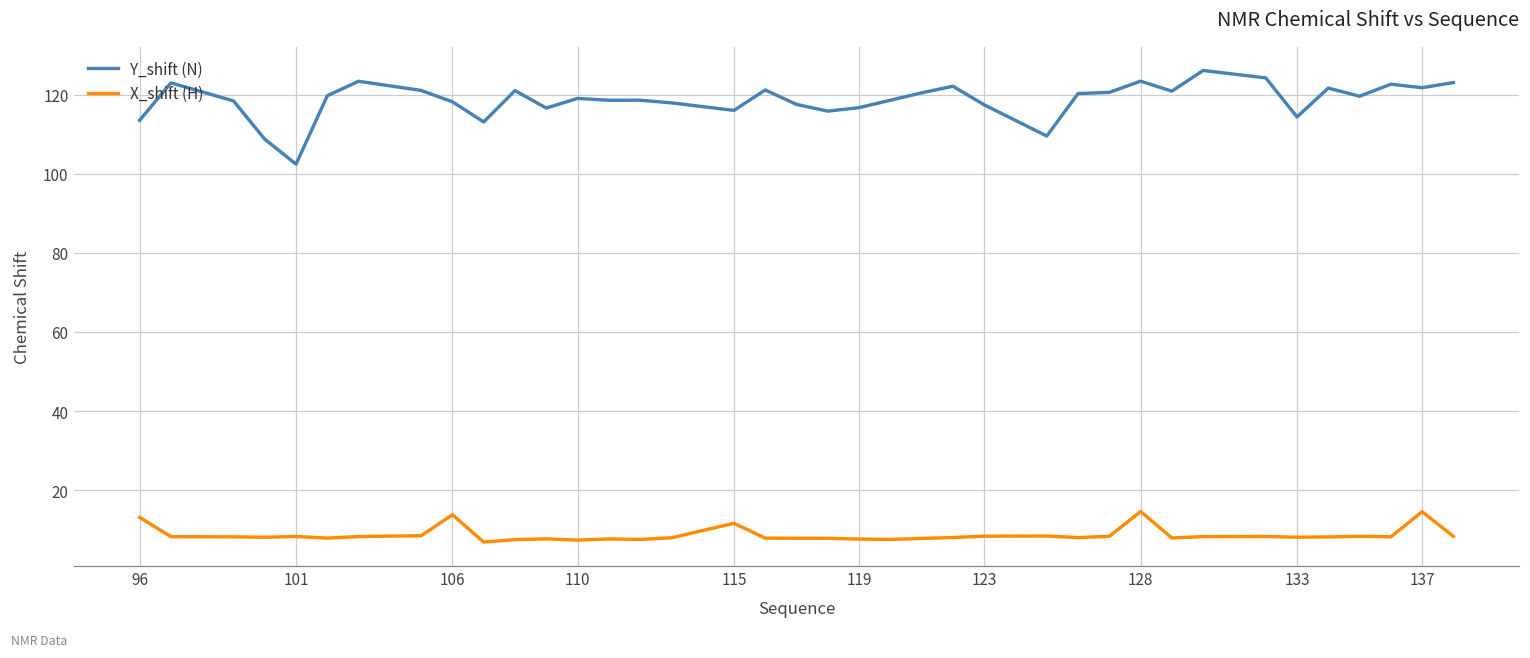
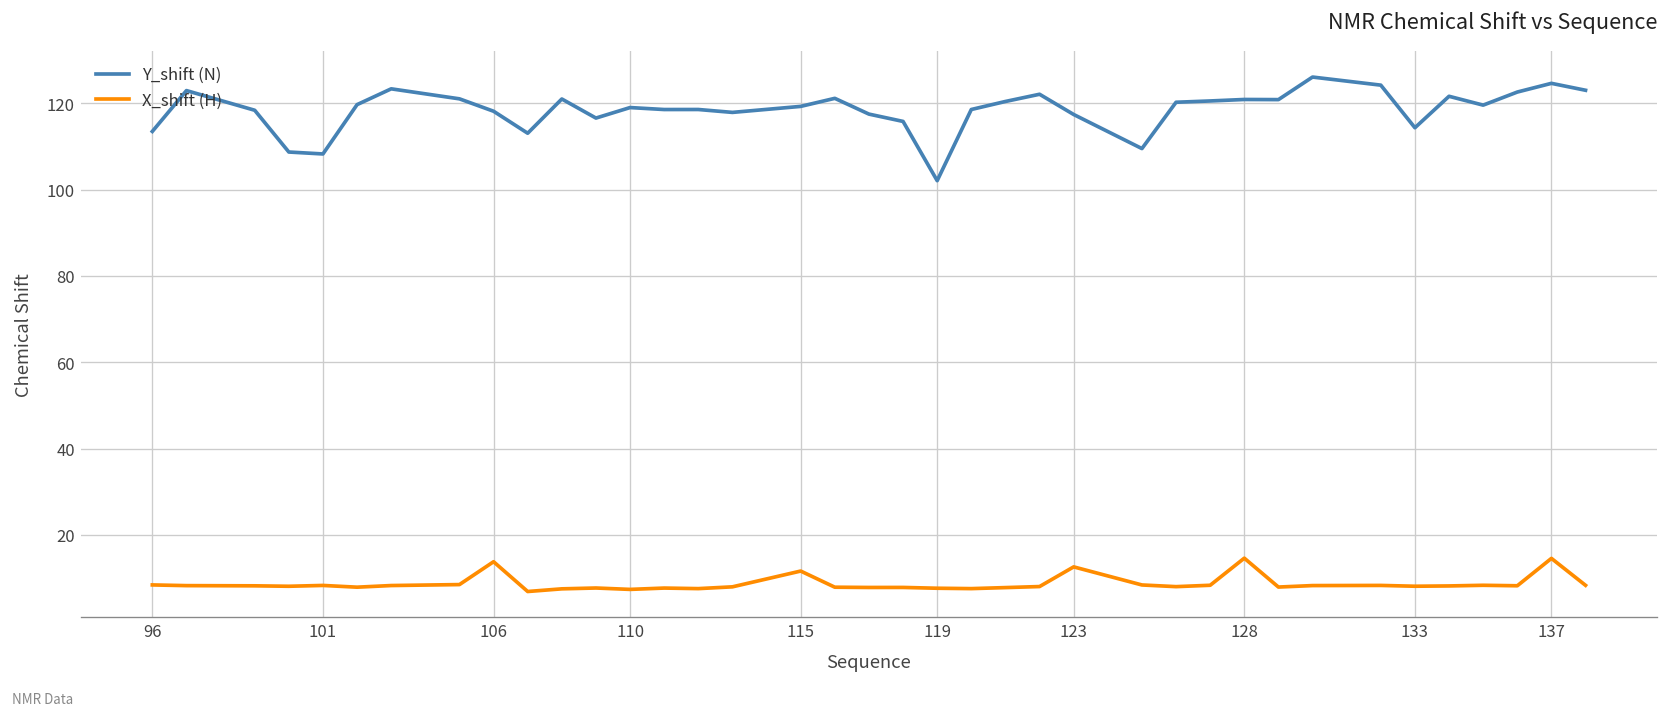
  {
    "Y_shift (N)": {
      "96": 114,
-     "101": 102,
+     "101": 108,
      "106": 118,
      "110": 119,
-     "115": 116,
-     "119": 117,
+     "115": 119,
+     "119": 102,
      "123": 117,
-     "128": 123,
+     "128": 121,
      "133": 114,
-     "137": 122
+     "137": 125
    },
    "X_shift (H)": {
-     "96": 13,
+     "96": 8,
      "101": 8,
      "106": 14,
      "110": 7,
      "115": 12,
      "119": 8,
-     "123": 8,
+     "123": 13,
      "128": 15,
      "133": 8,
      "137": 15
    }
  }
